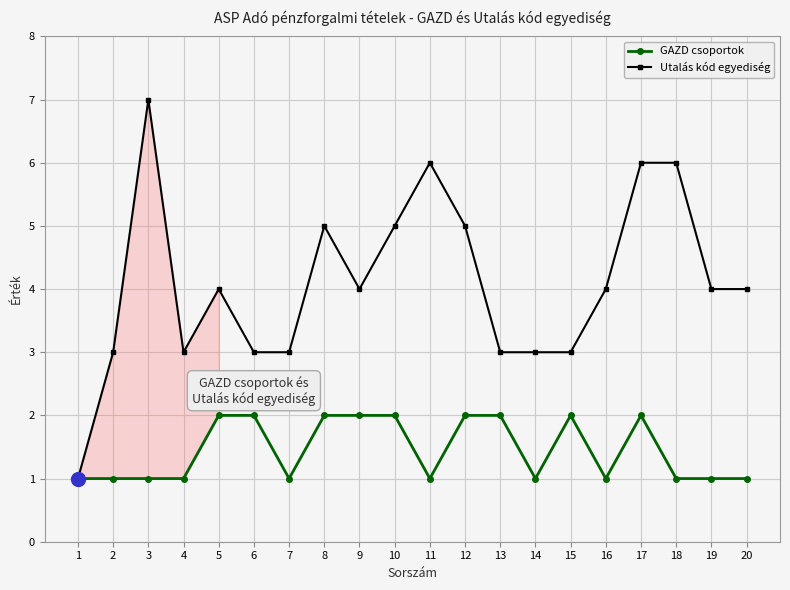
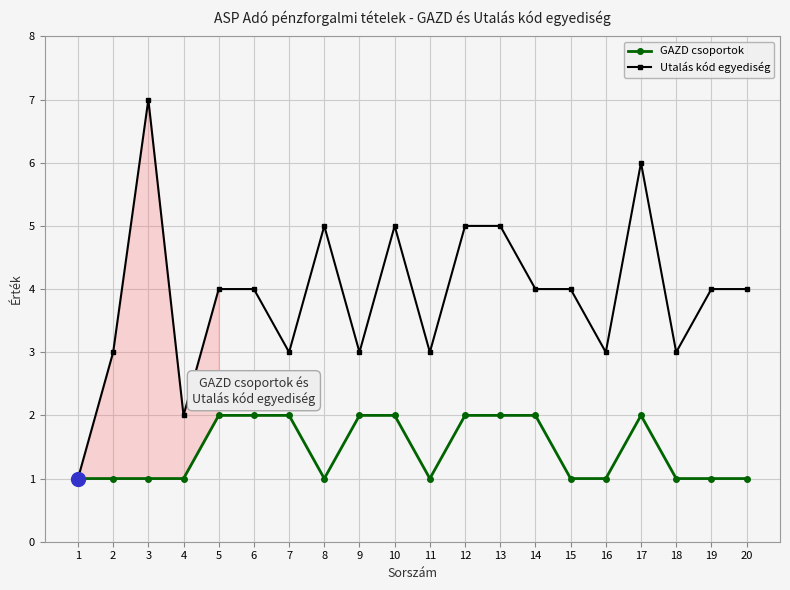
  {
    "GAZD csoportok": {
      "2": 1,
      "3": 1,
      "4": 1,
      "5": 2,
      "6": 2,
-     "7": 1,
-     "8": 2,
+     "7": 2,
+     "8": 1,
      "9": 2,
      "10": 2,
      "11": 1,
      "12": 2,
      "13": 2,
-     "14": 1,
-     "15": 2,
+     "14": 2,
+     "15": 1,
      "16": 1,
      "17": 2,
      "18": 1,
      "19": 1,
      "20": 1
    },
    "Utalás kód egyediség": {
-     "4": 3,
-     "6": 3,
+     "4": 2,
+     "6": 4,
      "7": 3,
      "8": 5,
-     "9": 4,
+     "9": 3,
      "10": 5,
-     "11": 6,
+     "11": 3,
      "12": 5,
-     "13": 3,
-     "14": 3,
-     "15": 3,
-     "16": 4,
+     "13": 5,
+     "14": 4,
+     "15": 4,
+     "16": 3,
      "17": 6,
-     "18": 6,
+     "18": 3,
      "19": 4,
      "20": 4
    }
  }
